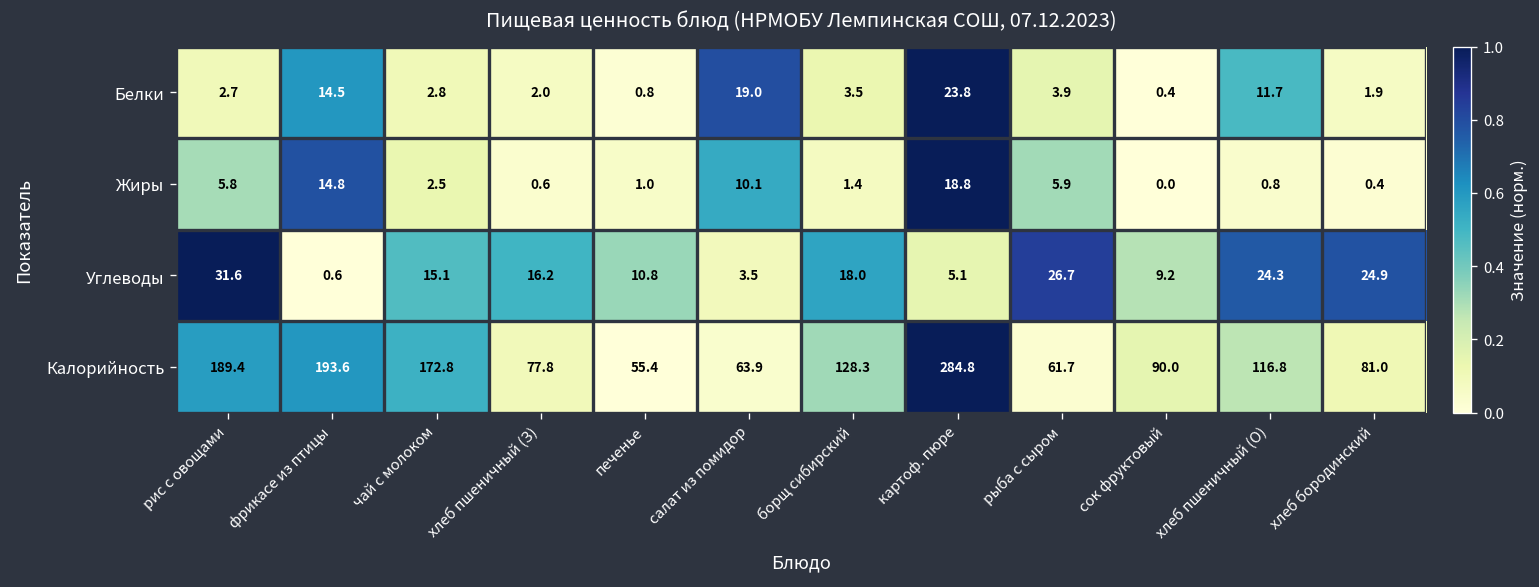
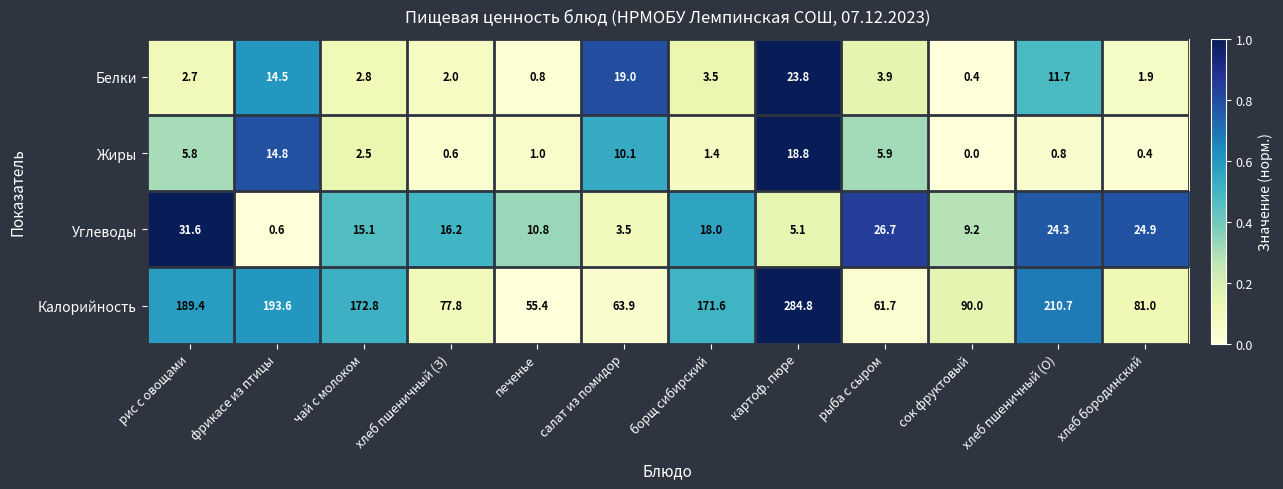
  {
    "Белки": {
      "рис с овощами": 2.7,
      "фрикасе из птицы": 14.5,
      "чай с молоком": 2.8,
      "хлеб пшеничный (З)": 2.0,
      "печенье": 0.8,
      "салат из помидор": 19.0,
      "борщ сибирский": 3.5,
      "картоф. пюре": 23.8,
      "рыба с сыром": 3.9,
      "сок фруктовый": 0.4,
      "хлеб пшеничный (О)": 11.7,
      "хлеб бородинский": 1.9
    },
    "Жиры": {
      "рис с овощами": 5.8,
      "фрикасе из птицы": 14.8,
      "чай с молоком": 2.5,
      "хлеб пшеничный (З)": 0.6,
      "печенье": 1.0,
      "салат из помидор": 10.1,
      "борщ сибирский": 1.4,
      "картоф. пюре": 18.8,
      "рыба с сыром": 5.9,
      "сок фруктовый": 0.0,
      "хлеб пшеничный (О)": 0.8,
      "хлеб бородинский": 0.4
    },
    "Углеводы": {
      "рис с овощами": 31.6,
      "фрикасе из птицы": 0.6,
      "чай с молоком": 15.1,
      "хлеб пшеничный (З)": 16.2,
      "печенье": 10.8,
      "салат из помидор": 3.5,
      "борщ сибирский": 18.0,
      "картоф. пюре": 5.1,
      "рыба с сыром": 26.7,
      "сок фруктовый": 9.2,
      "хлеб пшеничный (О)": 24.3,
      "хлеб бородинский": 24.9
    },
    "Калорийность": {
      "рис с овощами": 189.4,
      "фрикасе из птицы": 193.6,
      "чай с молоком": 172.8,
      "хлеб пшеничный (З)": 77.8,
      "печенье": 55.4,
      "салат из помидор": 63.9,
-     "борщ сибирский": 128.3,
+     "борщ сибирский": 171.6,
      "картоф. пюре": 284.8,
      "рыба с сыром": 61.7,
      "сок фруктовый": 90.0,
-     "хлеб пшеничный (О)": 116.8,
+     "хлеб пшеничный (О)": 210.7,
      "хлеб бородинский": 81.0
    }
  }
